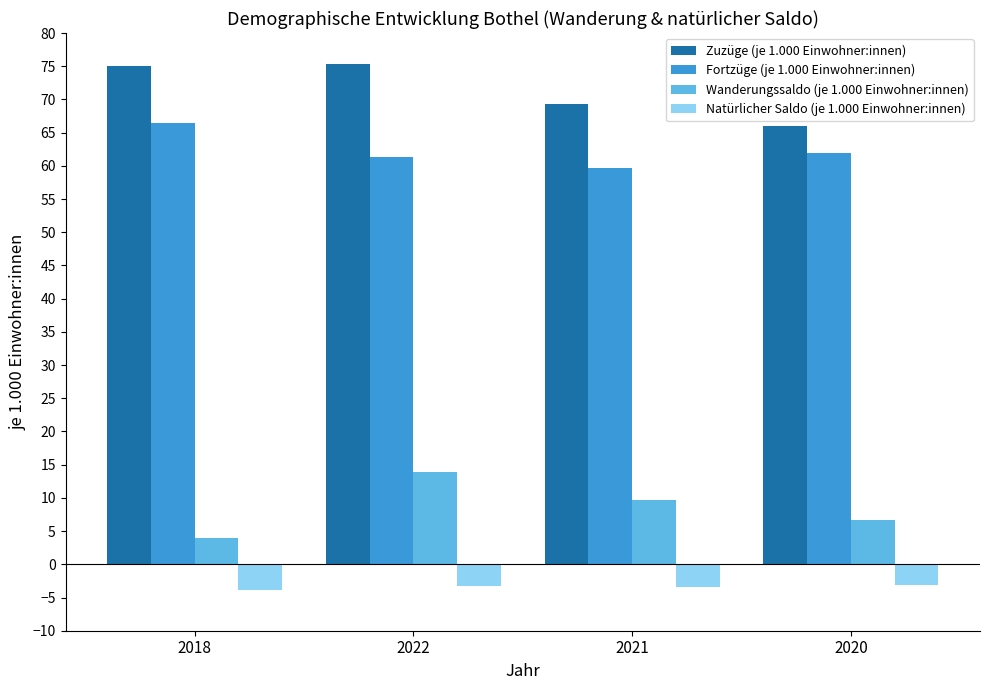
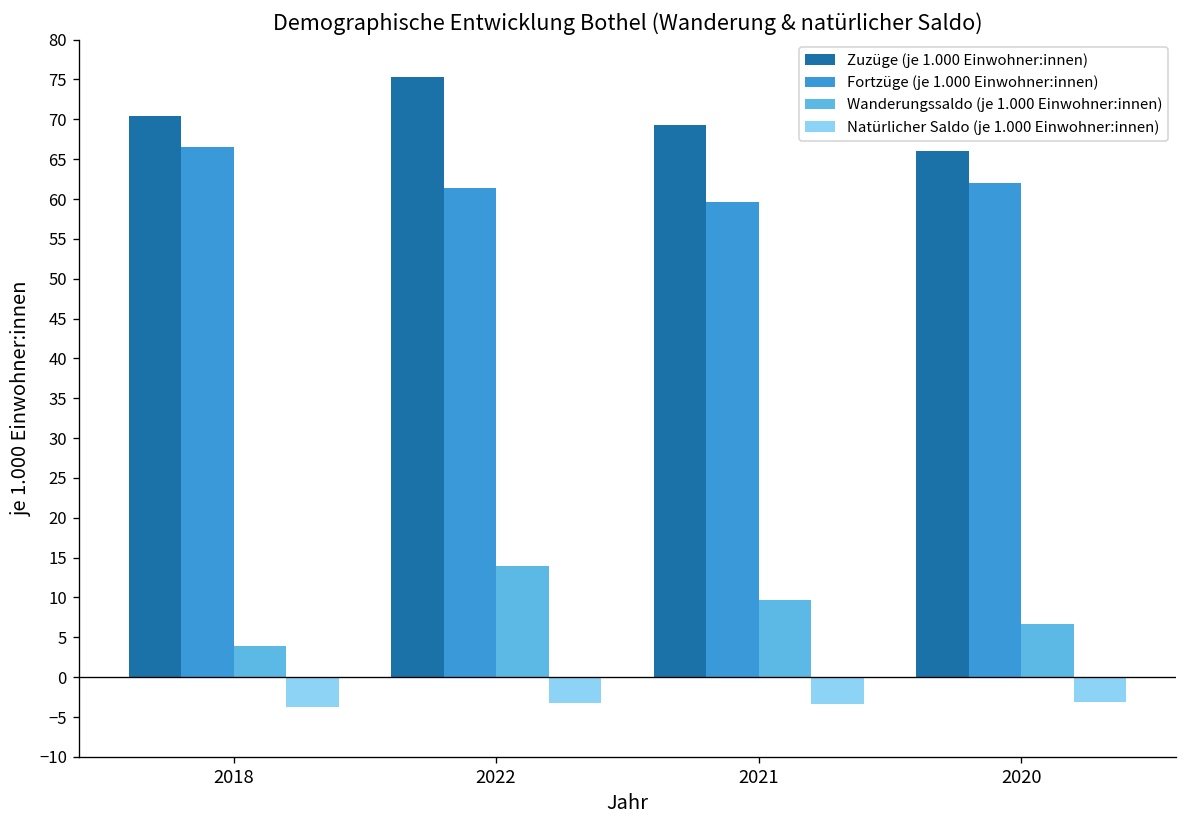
  {
    "Zuzüge (je 1.000 Einwohner:innen)": {
-     "2018": 75,
+     "2018": 70,
      "2022": 75,
      "2021": 69,
      "2020": 66
    }
  }
